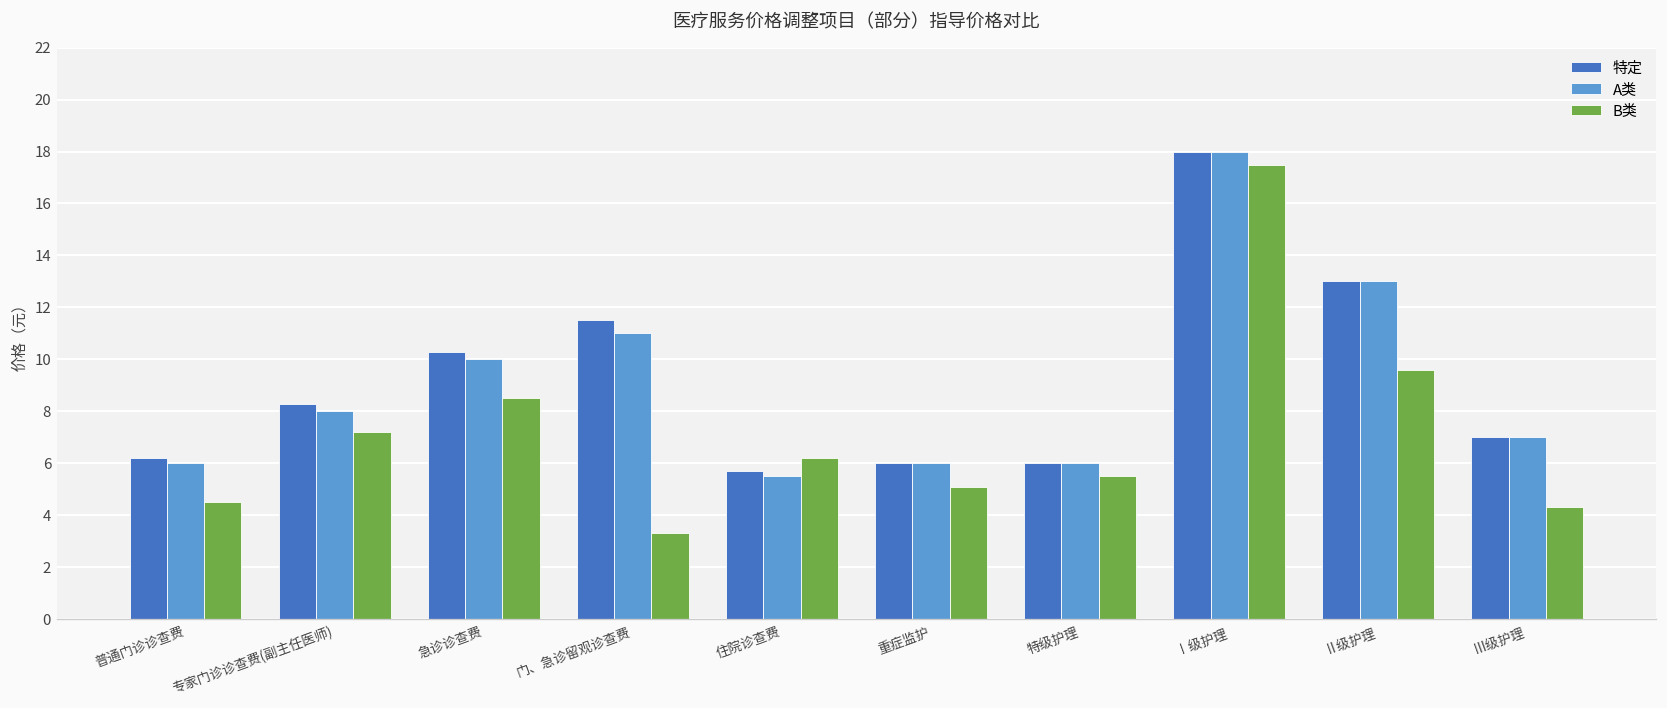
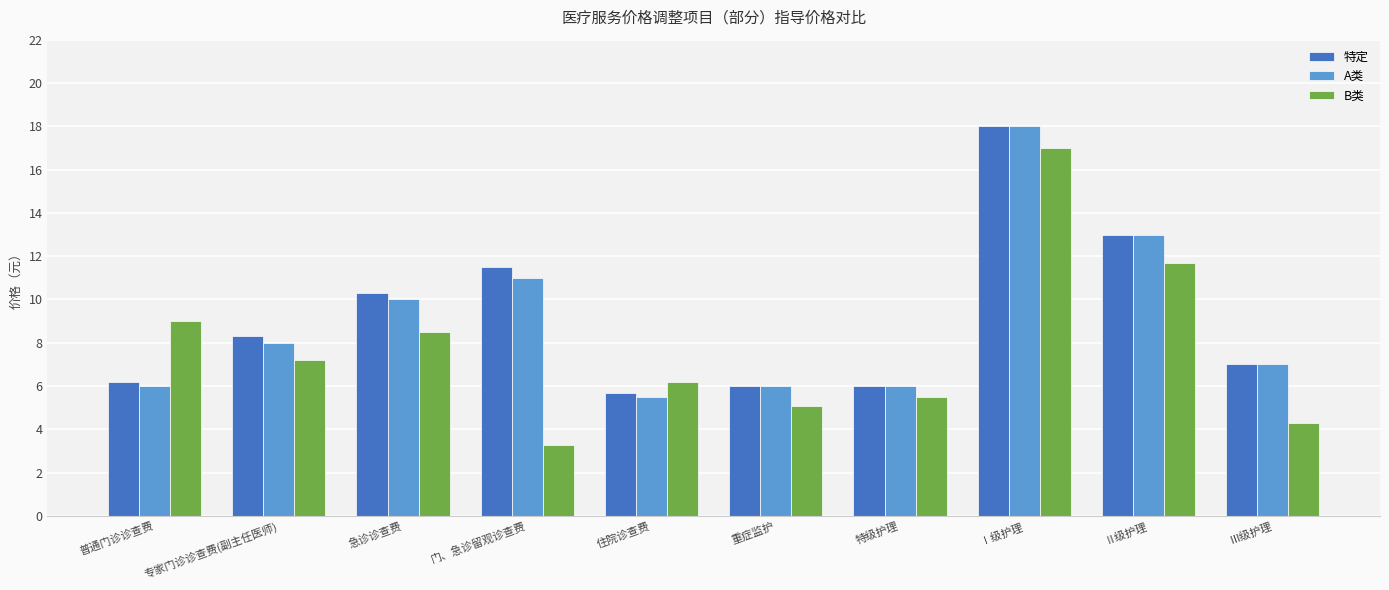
  {
    "B类": {
-     "普通门诊诊查费": 4.5,
+     "普通门诊诊查费": 9.0,
      "专家门诊诊查费(副主任医师)": 7.2,
      "急诊诊查费": 8.5,
      "门、急诊留观诊查费": 3.3,
      "住院诊查费": 6.2,
      "重症监护": 5.1,
      "特级护理": 5.5,
-     "Ⅰ级护理": 17.5,
-     "Ⅱ级护理": 9.6,
+     "Ⅰ级护理": 17.0,
+     "Ⅱ级护理": 11.7,
      "Ⅲ级护理": 4.3
    }
  }
